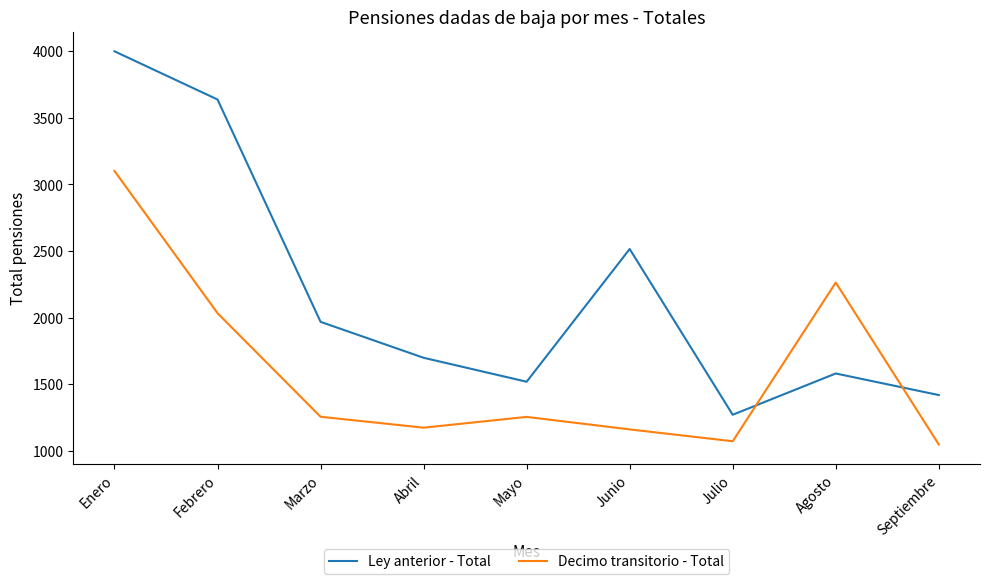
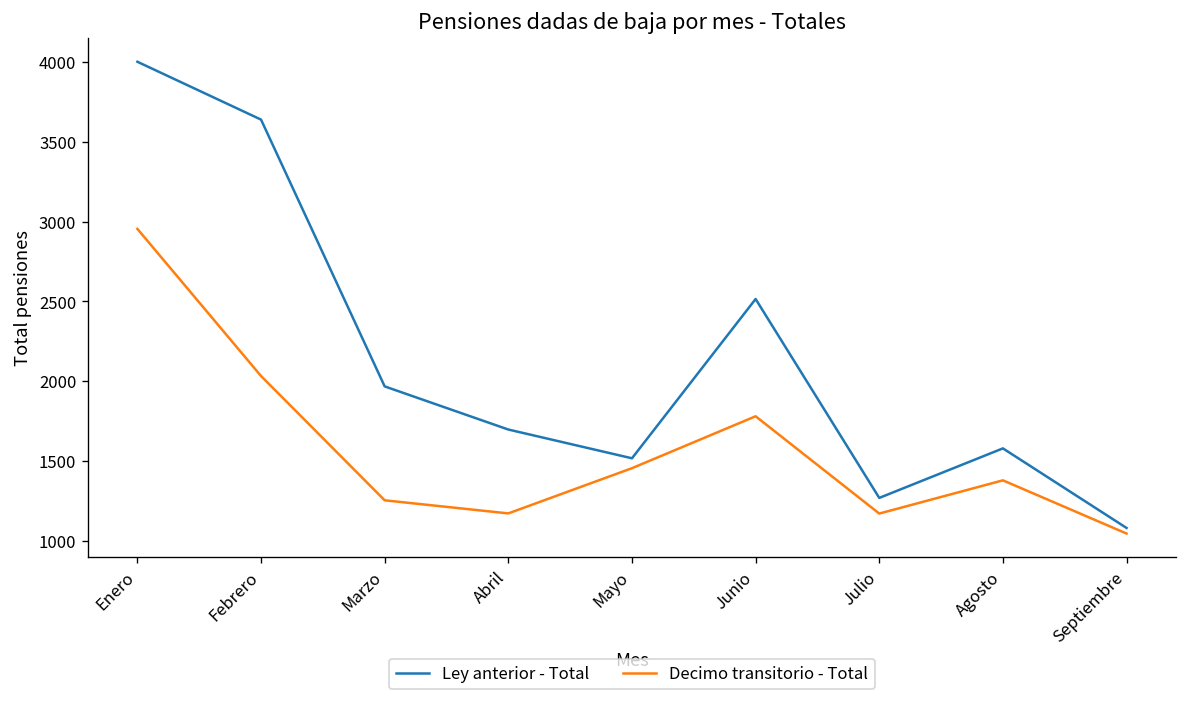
  {
    "Ley anterior - Total": {
      "Enero": 4000,
      "Febrero": 3640,
      "Marzo": 1970,
      "Abril": 1700,
      "Mayo": 1520,
      "Junio": 2520,
      "Julio": 1270,
      "Agosto": 1580,
-     "Septiembre": 1420
+     "Septiembre": 1080
    },
    "Decimo transitorio - Total": {
-     "Enero": 3100,
+     "Enero": 2950,
      "Febrero": 2030,
      "Marzo": 1260,
      "Abril": 1170,
-     "Mayo": 1250,
-     "Junio": 1160,
-     "Julio": 1070,
-     "Agosto": 2260,
+     "Mayo": 1460,
+     "Junio": 1780,
+     "Julio": 1170,
+     "Agosto": 1380,
      "Septiembre": 1050
    }
  }
